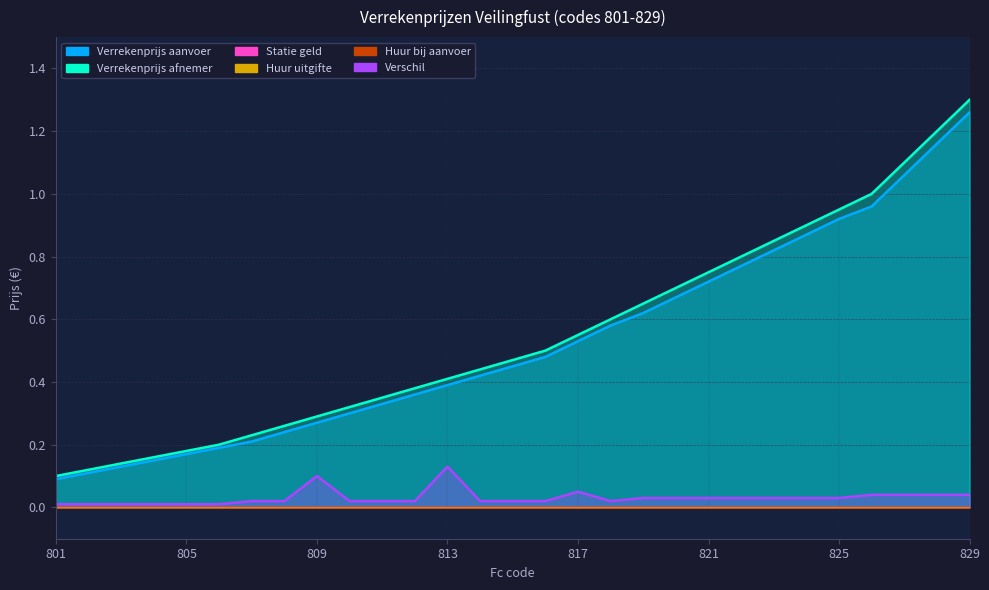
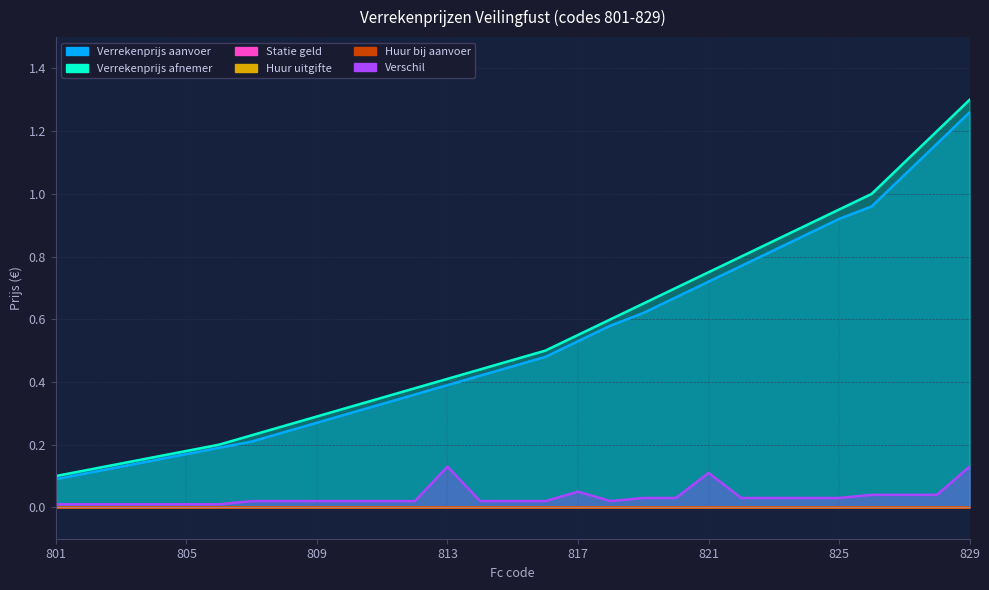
  {
    "Huur bij aanvoer": {
      "801": 0.00,
      "805": 0.00,
      "809": 0.00,
      "813": 0.00,
      "817": 0.00,
      "821": 0.00,
      "825": 0.00,
      "829": 0.00
    },
    "Verschil": {
      "801": 0.01,
      "805": 0.01,
-     "809": 0.10,
+     "809": 0.02,
      "813": 0.13,
      "817": 0.05,
-     "821": 0.03,
+     "821": 0.11,
      "825": 0.03,
-     "829": 0.04
+     "829": 0.13
    }
  }
